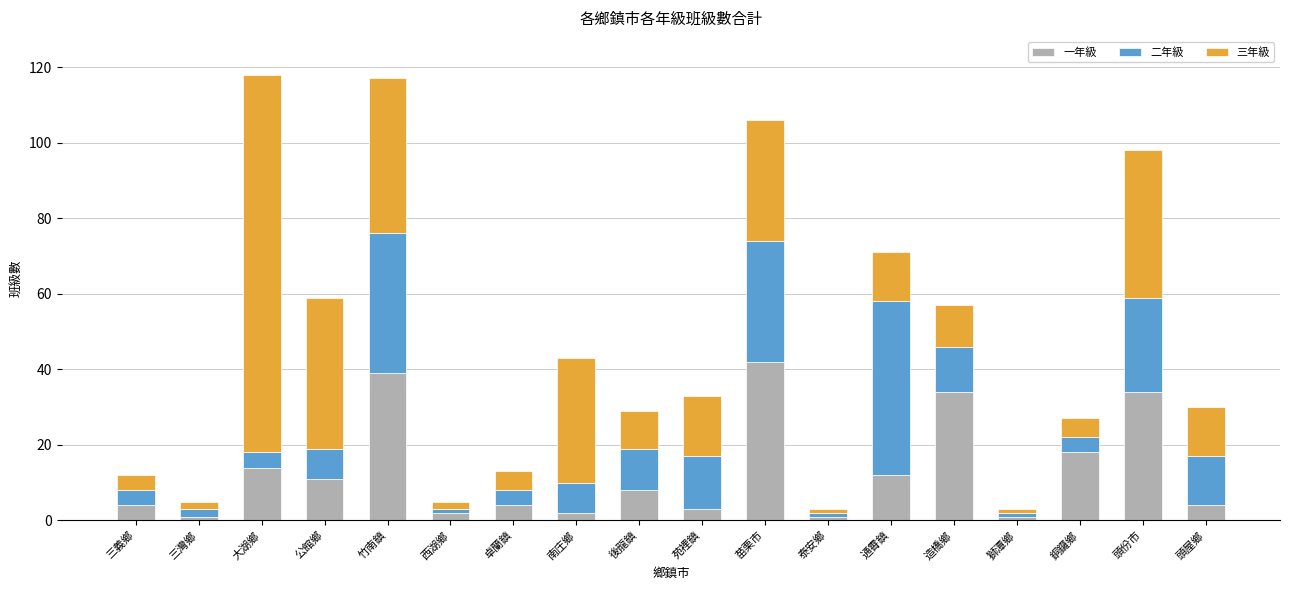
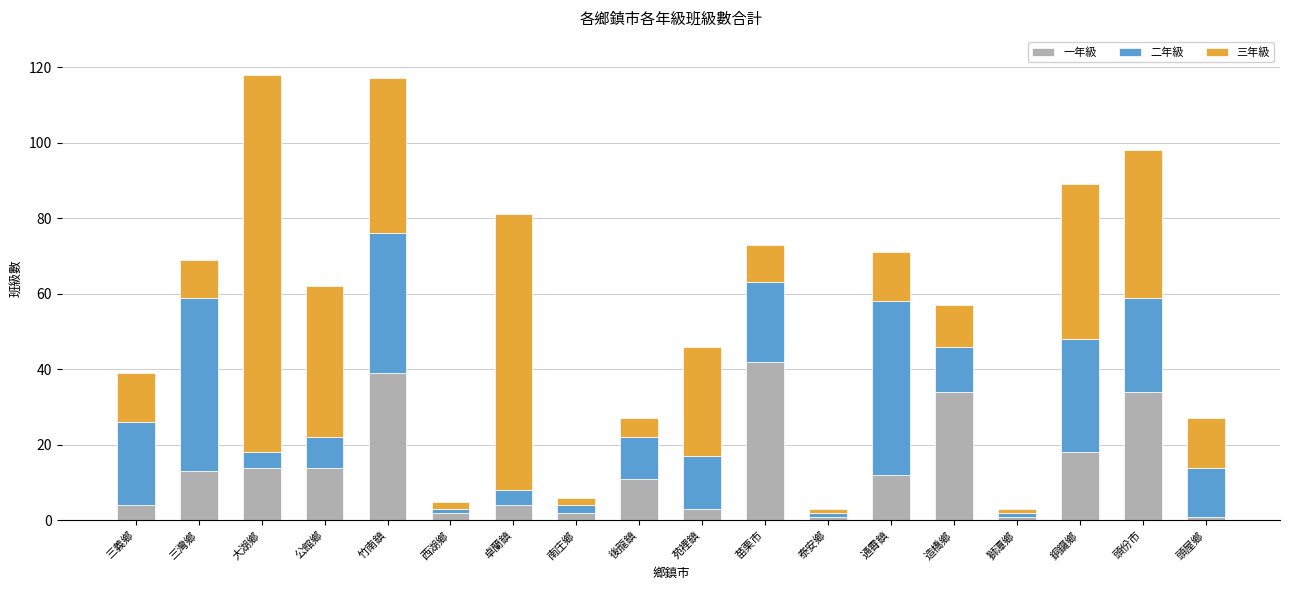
  {
    "一年級": {
      "三義鄉": 4,
-     "三灣鄉": 1,
+     "三灣鄉": 13,
      "大湖鄉": 14,
-     "公館鄉": 11,
+     "公館鄉": 14,
      "竹南鎮": 39,
      "西湖鄉": 2,
      "卓蘭鎮": 4,
      "南庄鄉": 2,
-     "後龍鎮": 8,
+     "後龍鎮": 11,
      "苑裡鎮": 3,
      "苗栗市": 42,
      "泰安鄉": 1,
      "通霄鎮": 12,
      "造橋鄉": 34,
      "獅潭鄉": 1,
      "銅鑼鄉": 18,
      "頭份市": 34,
-     "頭屋鄉": 4
+     "頭屋鄉": 1
    },
    "二年級": {
-     "三義鄉": 4,
-     "三灣鄉": 2,
+     "三義鄉": 22,
+     "三灣鄉": 46,
      "大湖鄉": 4,
      "公館鄉": 8,
      "竹南鎮": 37,
      "西湖鄉": 1,
      "卓蘭鎮": 4,
-     "南庄鄉": 8,
+     "南庄鄉": 2,
      "後龍鎮": 11,
      "苑裡鎮": 14,
-     "苗栗市": 32,
+     "苗栗市": 21,
      "泰安鄉": 1,
      "通霄鎮": 46,
      "造橋鄉": 12,
      "獅潭鄉": 1,
-     "銅鑼鄉": 4,
+     "銅鑼鄉": 30,
      "頭份市": 25,
      "頭屋鄉": 13
    },
    "三年級": {
-     "三義鄉": 4,
-     "三灣鄉": 2,
+     "三義鄉": 13,
+     "三灣鄉": 10,
      "大湖鄉": 100,
      "公館鄉": 40,
      "竹南鎮": 41,
      "西湖鄉": 2,
-     "卓蘭鎮": 5,
-     "南庄鄉": 33,
-     "後龍鎮": 10,
-     "苑裡鎮": 16,
-     "苗栗市": 32,
+     "卓蘭鎮": 73,
+     "南庄鄉": 2,
+     "後龍鎮": 5,
+     "苑裡鎮": 29,
+     "苗栗市": 10,
      "泰安鄉": 1,
      "通霄鎮": 13,
      "造橋鄉": 11,
      "獅潭鄉": 1,
-     "銅鑼鄉": 5,
+     "銅鑼鄉": 41,
      "頭份市": 39,
      "頭屋鄉": 13
    }
  }
